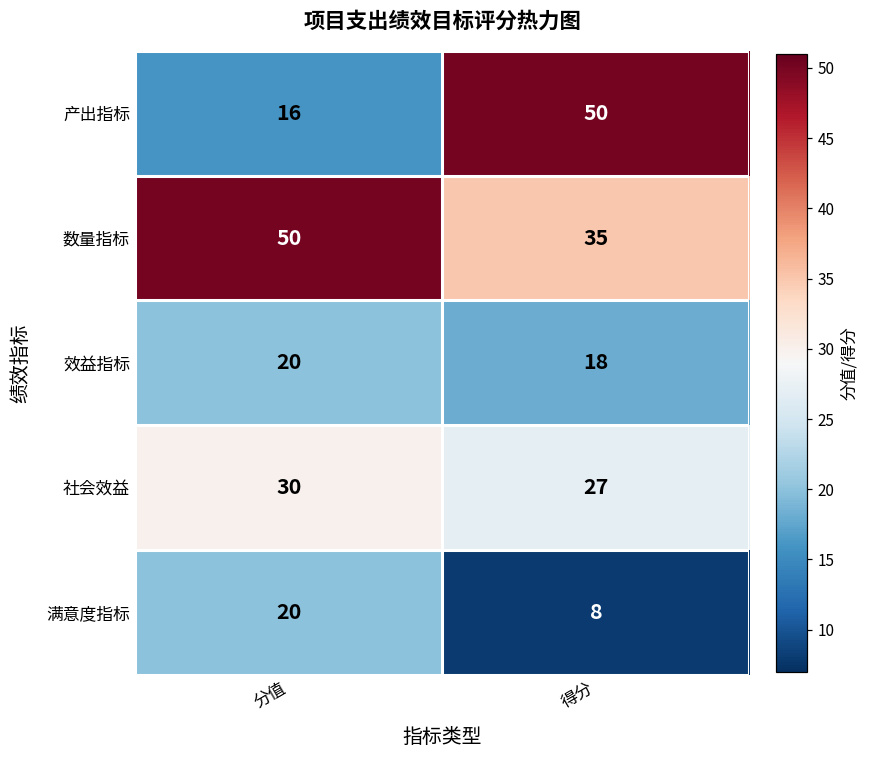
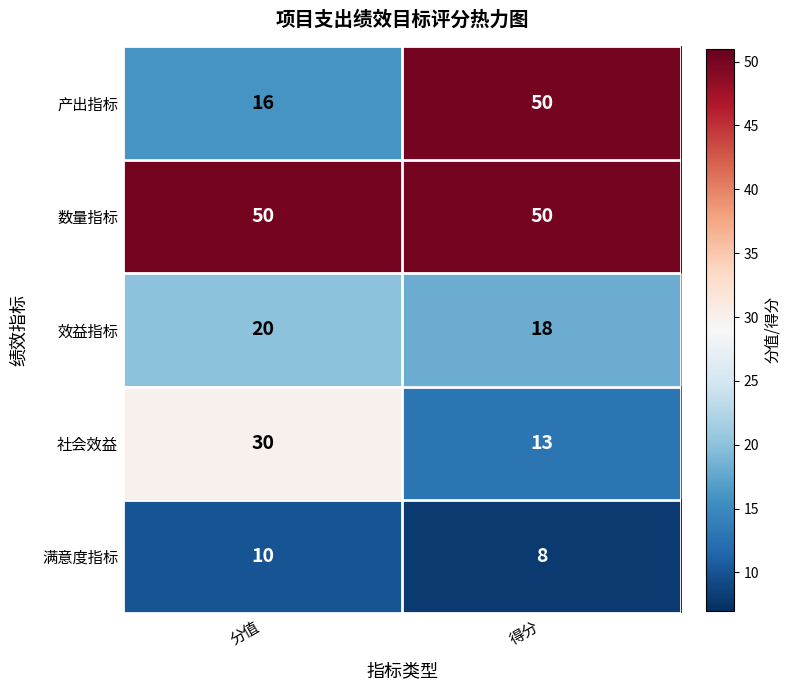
  {
    "产出指标": {
      "分值": 16,
      "得分": 50
    },
    "数量指标": {
      "分值": 50,
-     "得分": 35
+     "得分": 50
    },
    "效益指标": {
      "分值": 20,
      "得分": 18
    },
    "社会效益": {
      "分值": 30,
-     "得分": 27
+     "得分": 13
    },
    "满意度指标": {
-     "分值": 20,
+     "分值": 10,
      "得分": 8
    }
  }
